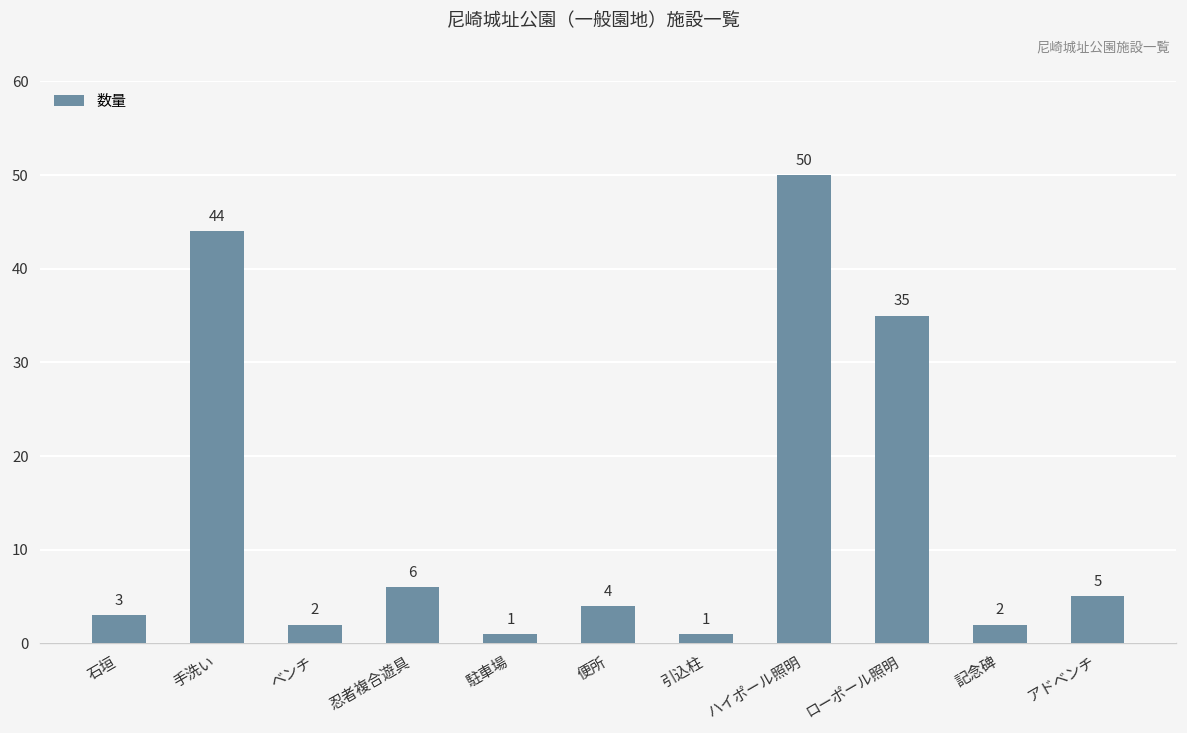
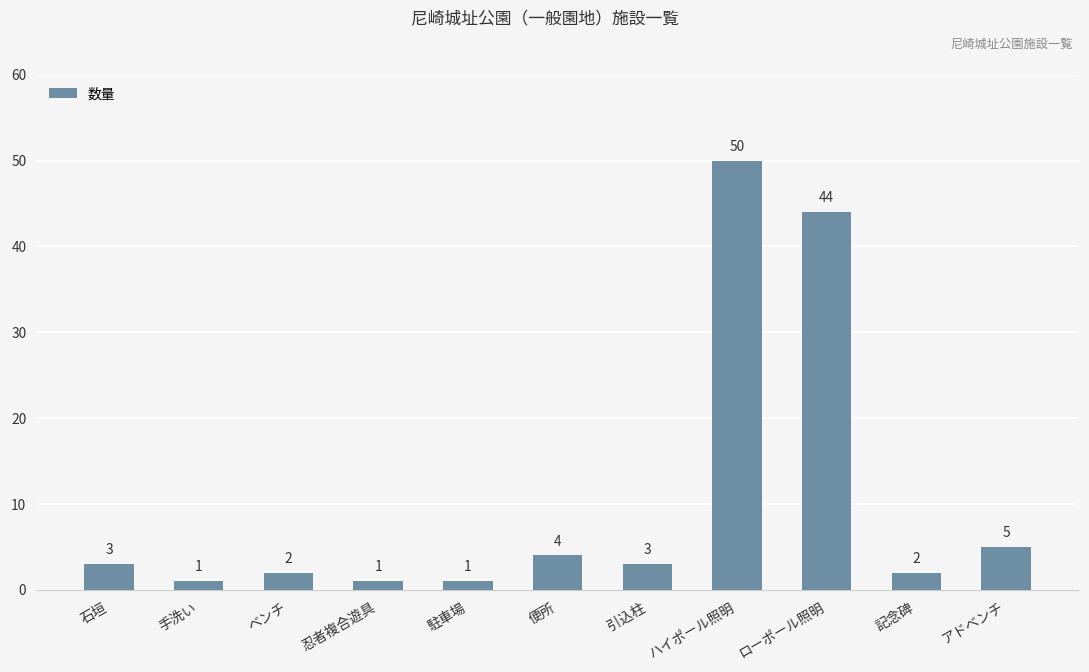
  {
    "石垣": 3,
-   "手洗い": 44,
+   "手洗い": 1,
    "ベンチ": 2,
-   "忍者複合遊具": 6,
+   "忍者複合遊具": 1,
    "駐車場": 1,
    "便所": 4,
-   "引込柱": 1,
+   "引込柱": 3,
    "ハイポール照明": 50,
-   "ローポール照明": 35,
+   "ローポール照明": 44,
    "記念碑": 2,
    "アドベンチ": 5
  }
